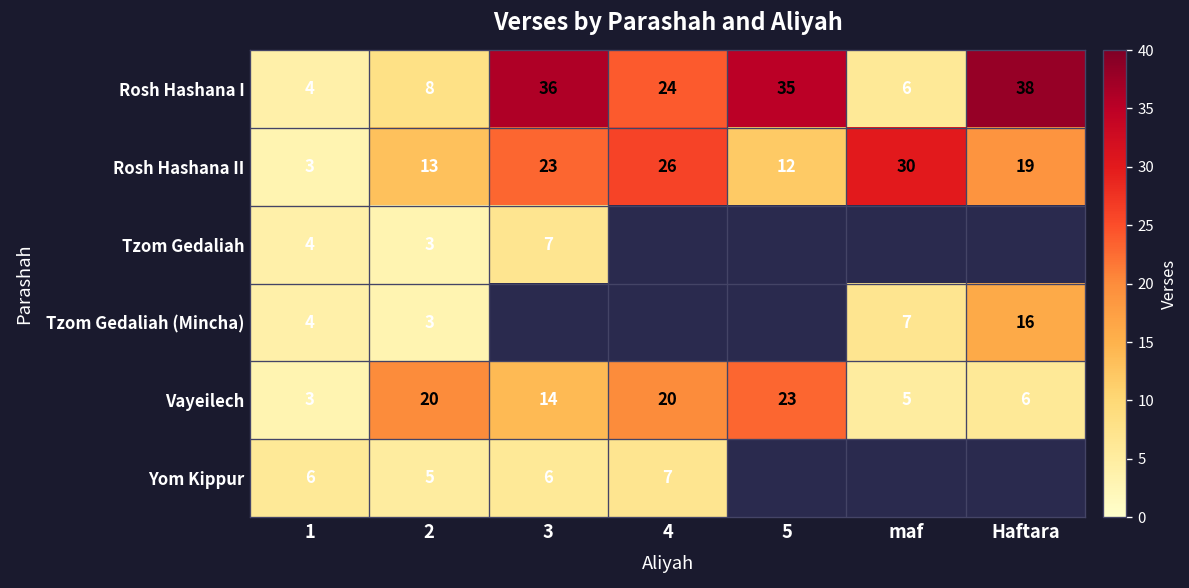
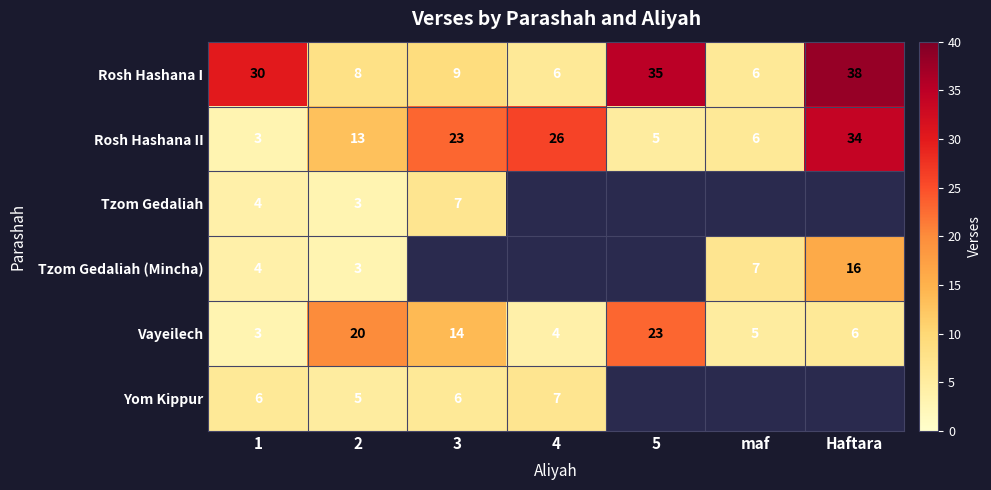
  {
    "Rosh Hashana I": {
-     "1": 4,
+     "1": 30,
      "2": 8,
-     "3": 36,
-     "4": 24,
+     "3": 9,
+     "4": 6,
      "5": 35,
      "maf": 6,
      "Haftara": 38
    },
    "Rosh Hashana II": {
      "1": 3,
      "2": 13,
      "3": 23,
      "4": 26,
-     "5": 12,
-     "maf": 30,
-     "Haftara": 19
+     "5": 5,
+     "maf": 6,
+     "Haftara": 34
    },
    "Tzom Gedaliah": {
      "1": 4,
      "2": 3,
      "3": 7
    },
    "Tzom Gedaliah (Mincha)": {
      "1": 4,
      "2": 3,
      "maf": 7,
      "Haftara": 16
    },
    "Vayeilech": {
      "1": 3,
      "2": 20,
      "3": 14,
-     "4": 20,
+     "4": 4,
      "5": 23,
      "maf": 5,
      "Haftara": 6
    },
    "Yom Kippur": {
      "1": 6,
      "2": 5,
      "3": 6,
      "4": 7
    }
  }
